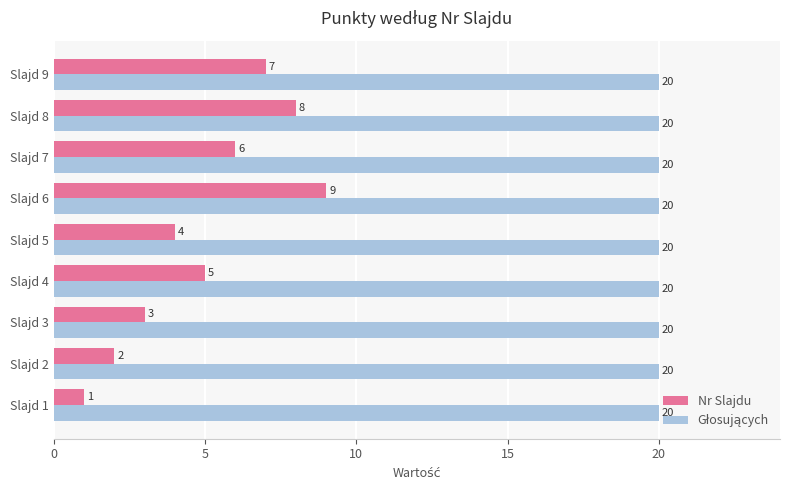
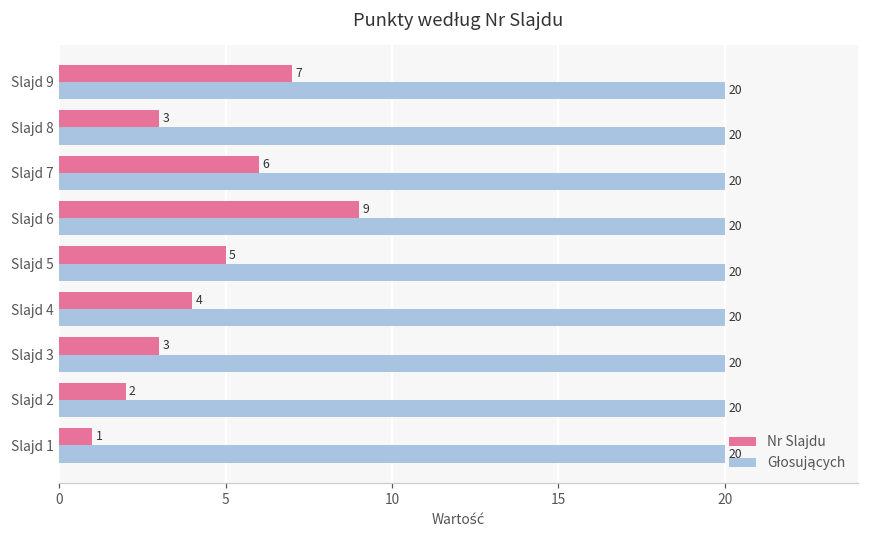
  {
    "Nr Slajdu": {
      "Slajd 9": 7,
-     "Slajd 8": 8,
+     "Slajd 8": 3,
      "Slajd 7": 6,
      "Slajd 6": 9,
-     "Slajd 5": 4,
-     "Slajd 4": 5,
+     "Slajd 5": 5,
+     "Slajd 4": 4,
      "Slajd 3": 3,
      "Slajd 2": 2,
      "Slajd 1": 1
    },
    "Głosujących": {
      "Slajd 9": 20,
      "Slajd 8": 20,
      "Slajd 7": 20,
      "Slajd 6": 20,
      "Slajd 5": 20,
      "Slajd 4": 20,
      "Slajd 3": 20,
      "Slajd 2": 20,
      "Slajd 1": 20
    }
  }
